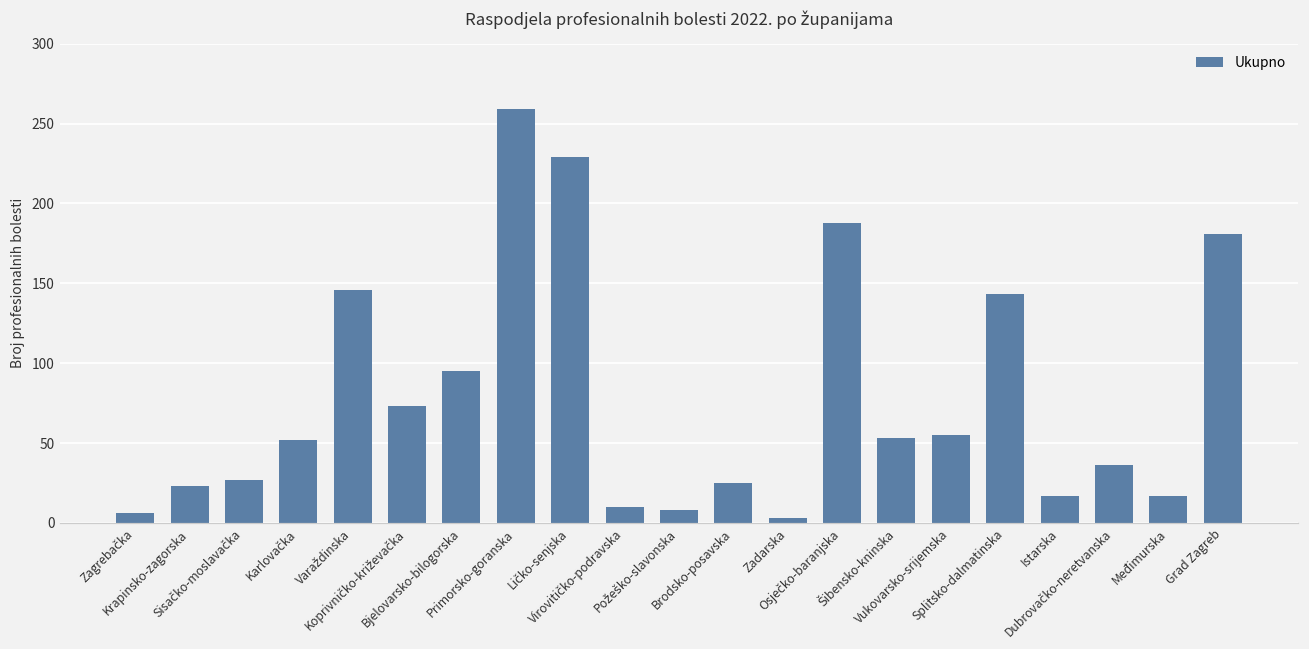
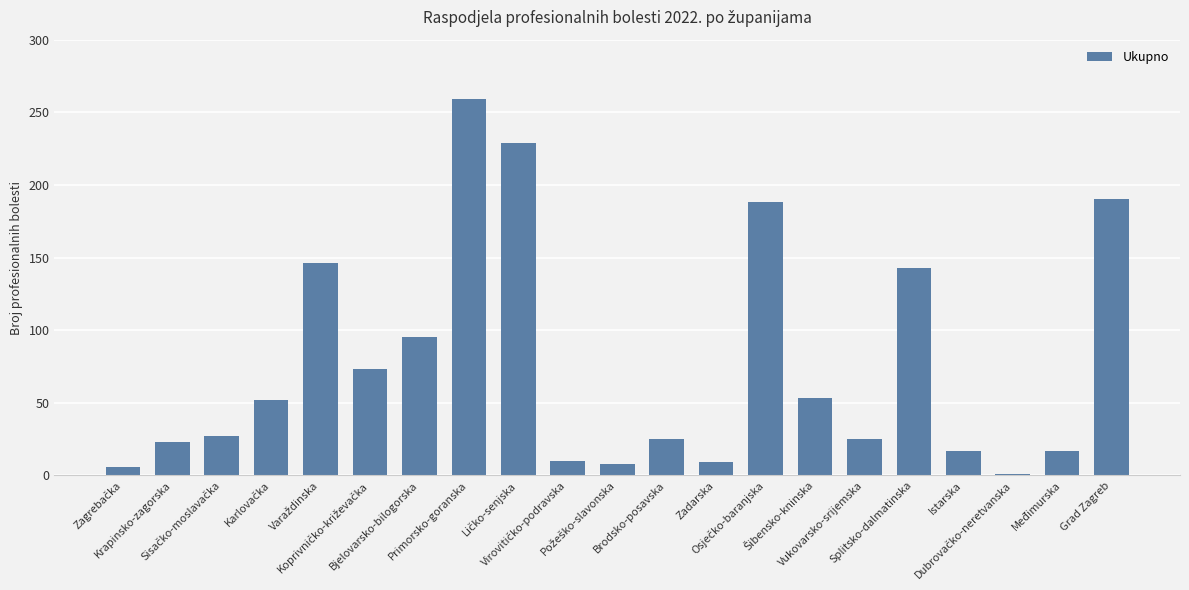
  {
    "Zagrebačka": 6,
    "Krapinsko-zagorska": 23,
    "Sisačko-moslavačka": 27,
    "Karlovačka": 52,
    "Varaždinska": 146,
    "Koprivničko-križevačka": 73,
    "Bjelovarsko-bilogorska": 95,
    "Primorsko-goranska": 259,
    "Ličko-senjska": 229,
    "Virovitičko-podravska": 10,
    "Požeško-slavonska": 8,
    "Brodsko-posavska": 25,
-   "Zadarska": 3,
+   "Zadarska": 9,
    "Osječko-baranjska": 188,
    "Šibensko-kninska": 53,
-   "Vukovarsko-srijemska": 55,
+   "Vukovarsko-srijemska": 25,
    "Splitsko-dalmatinska": 143,
    "Istarska": 17,
-   "Dubrovačko-neretvanska": 36,
+   "Dubrovačko-neretvanska": 1,
    "Međimurska": 17,
-   "Grad Zagreb": 181
+   "Grad Zagreb": 190
  }
